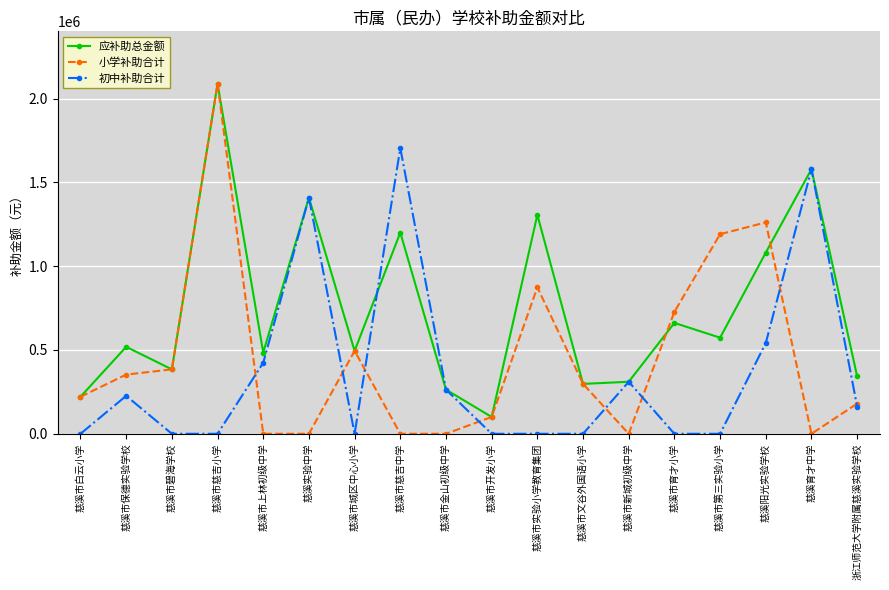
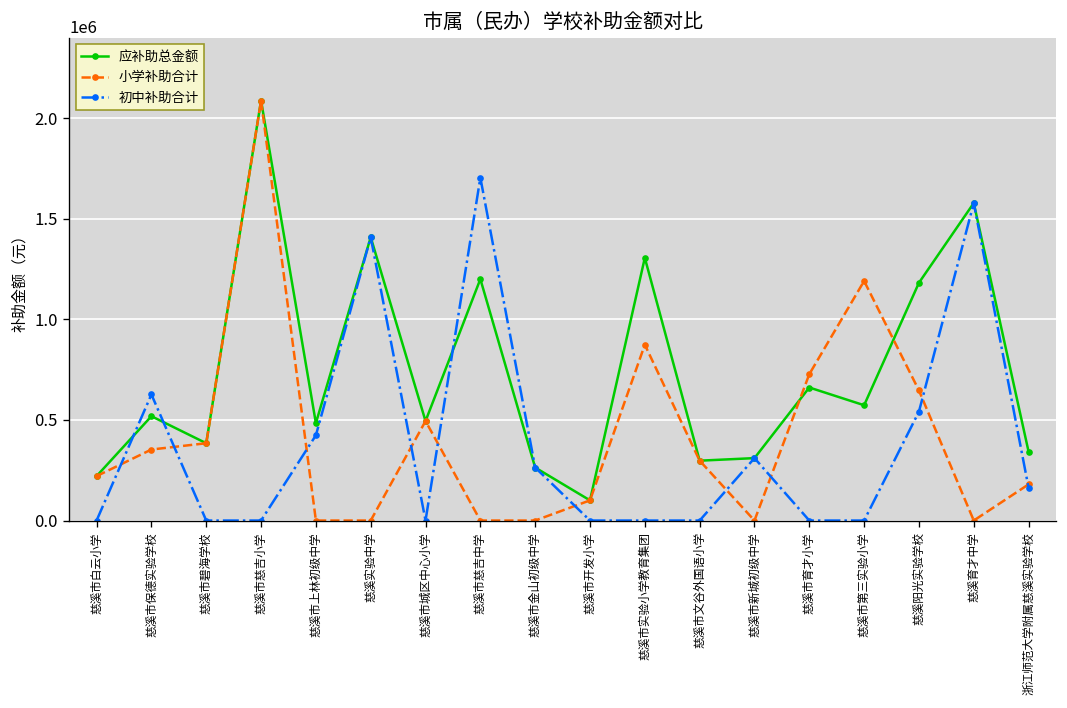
  {
    "应补助总金额": {
      "慈溪市保德实验学校": 520000,
      "慈溪市上林初级中学": 480000,
      "慈溪市慈吉中学": 1200000,
      "慈溪市实验小学教育集团": 1310000,
      "慈溪市育才小学": 660000,
      "慈溪市第三实验小学": 570000,
-     "慈溪阳光实验学校": 1080000,
+     "慈溪阳光实验学校": 1180000,
      "浙江师范大学附属慈溪实验学校": 340000
    },
    "小学补助合计": {
      "慈溪市保德实验学校": 350000,
      "慈溪市上林初级中学": 0,
      "慈溪实验中学": 0,
      "慈溪市慈吉中学": 0,
      "慈溪市金山初级中学": 0,
      "慈溪市实验小学教育集团": 870000,
      "慈溪市新城初级中学": 0,
      "慈溪市育才小学": 730000,
      "慈溪市第三实验小学": 1190000,
-     "慈溪阳光实验学校": 1260000,
+     "慈溪阳光实验学校": 650000,
      "慈溪育才中学": 0,
      "浙江师范大学附属慈溪实验学校": 180000
    },
    "初中补助合计": {
      "慈溪市白云小学": 0,
-     "慈溪市保德实验学校": 230000,
+     "慈溪市保德实验学校": 630000,
      "慈溪市碧海学校": 0,
      "慈溪市慈吉小学": 0,
      "慈溪市上林初级中学": 420000,
      "慈溪市城区中心小学": 0,
      "慈溪市慈吉中学": 1700000,
      "慈溪市开发小学": 0,
      "慈溪市实验小学教育集团": 0,
      "慈溪市文谷外国语小学": 0,
      "慈溪市育才小学": 0,
      "慈溪市第三实验小学": 0,
      "慈溪阳光实验学校": 540000,
      "浙江师范大学附属慈溪实验学校": 160000
    }
  }
